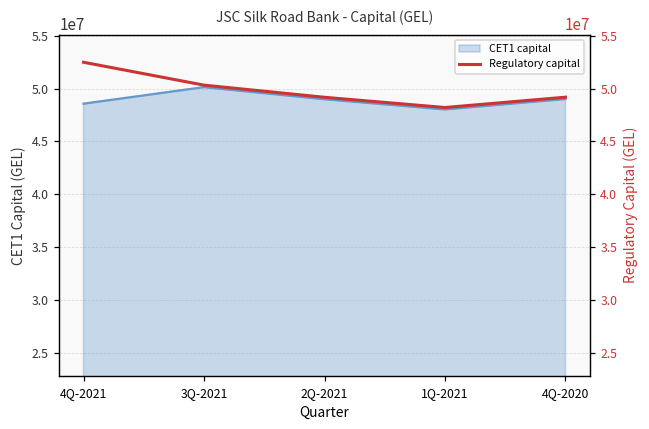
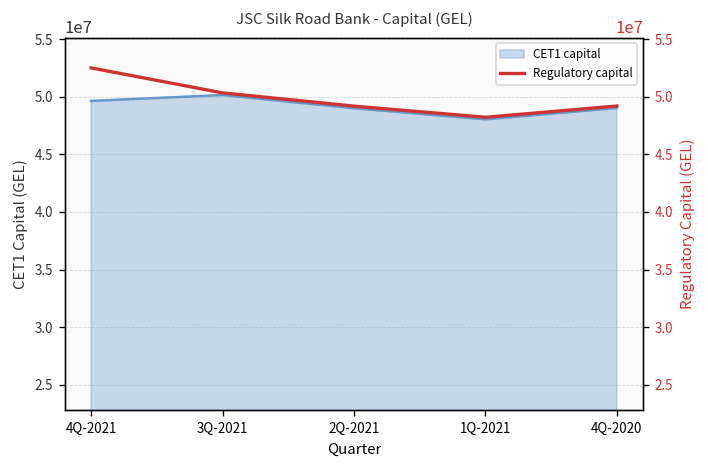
  {
    "CET1 capital": {
-     "4Q-2021": 49000000,
+     "4Q-2021": 50000000,
      "3Q-2021": 50000000,
      "2Q-2021": 49000000,
      "1Q-2021": 48000000,
      "4Q-2020": 49000000
    },
    "Regulatory capital": {
      "4Q-2021": 52000000,
      "3Q-2021": 50000000,
      "2Q-2021": 49000000,
      "1Q-2021": 48000000,
      "4Q-2020": 49000000
    }
  }
